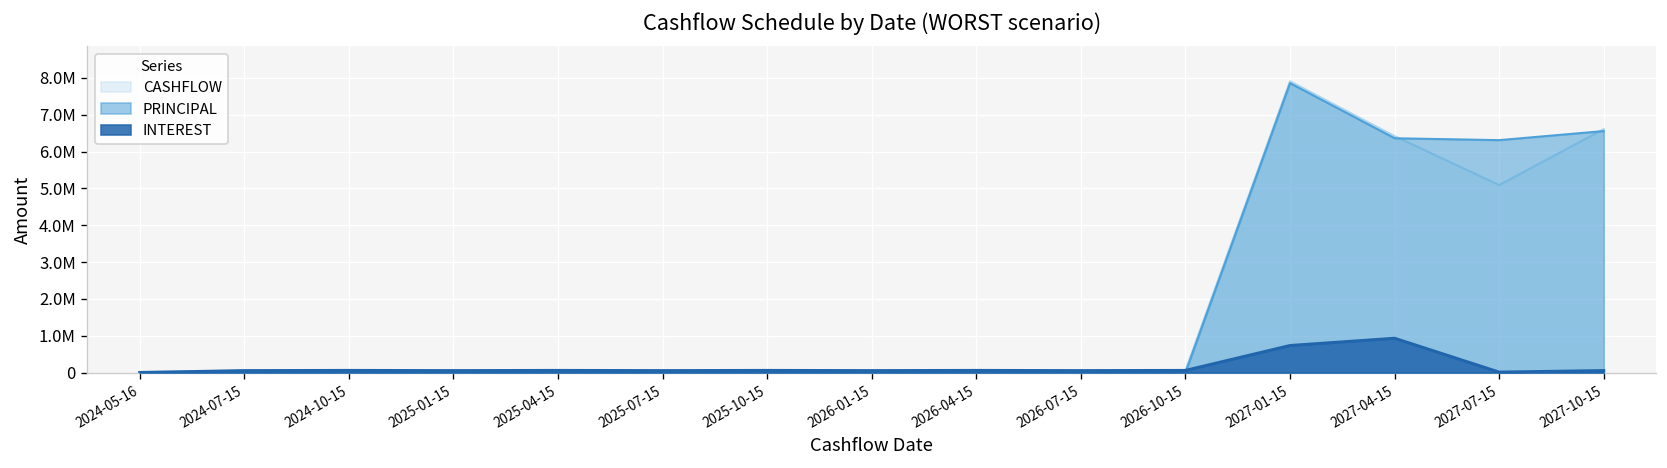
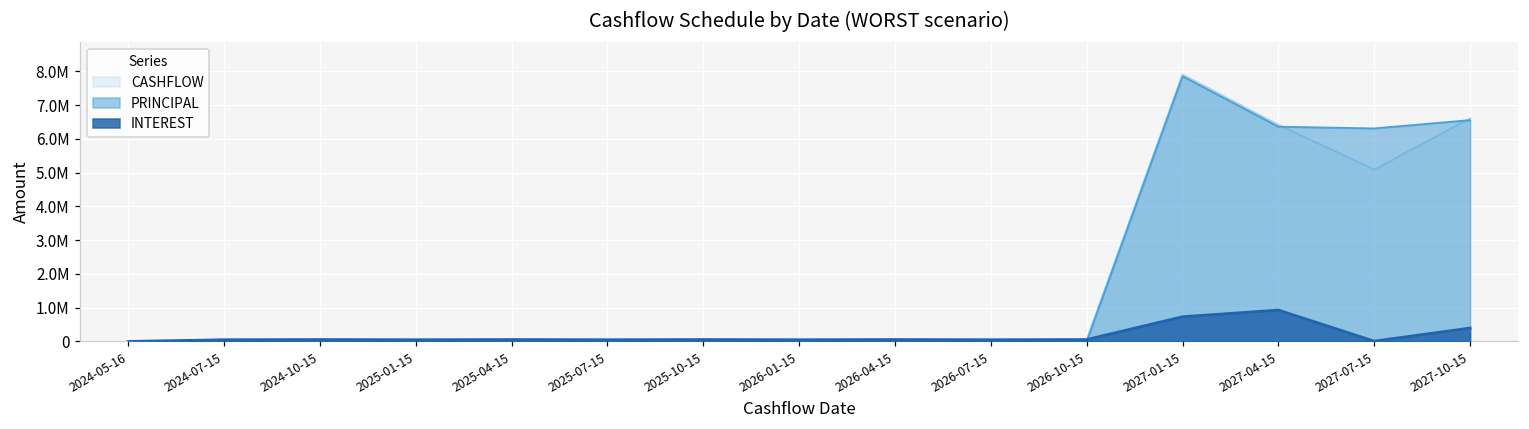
  {
    "CASHFLOW": {
      "2027-07-15": 5100000
    },
    "PRINCIPAL": {
      "2027-07-15": 6300000
    },
    "INTEREST": {
      "2027-01-15": 700000,
      "2027-04-15": 900000,
      "2027-07-15": 0,
-     "2027-10-15": 100000
+     "2027-10-15": 400000
    }
  }
